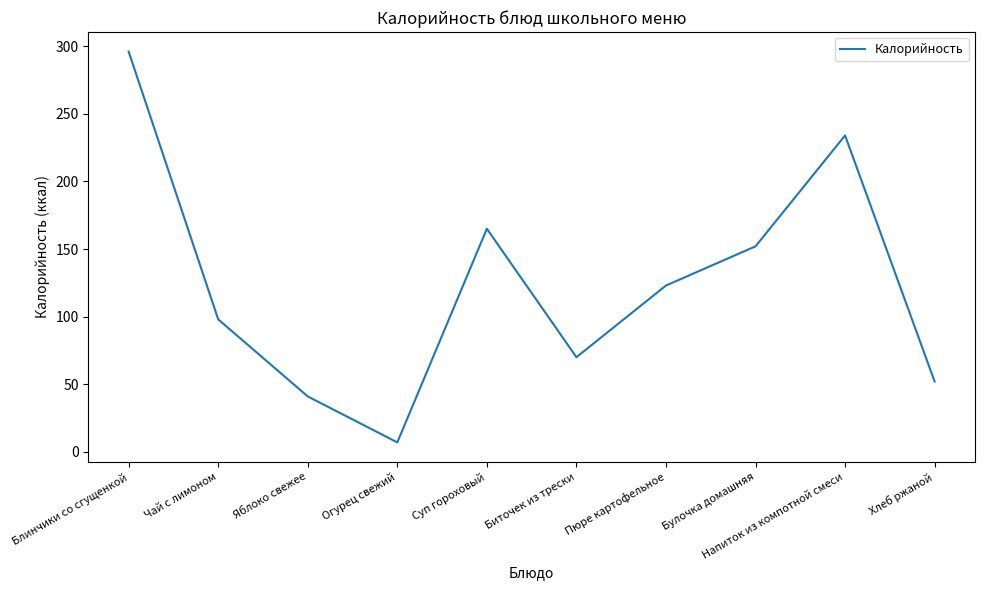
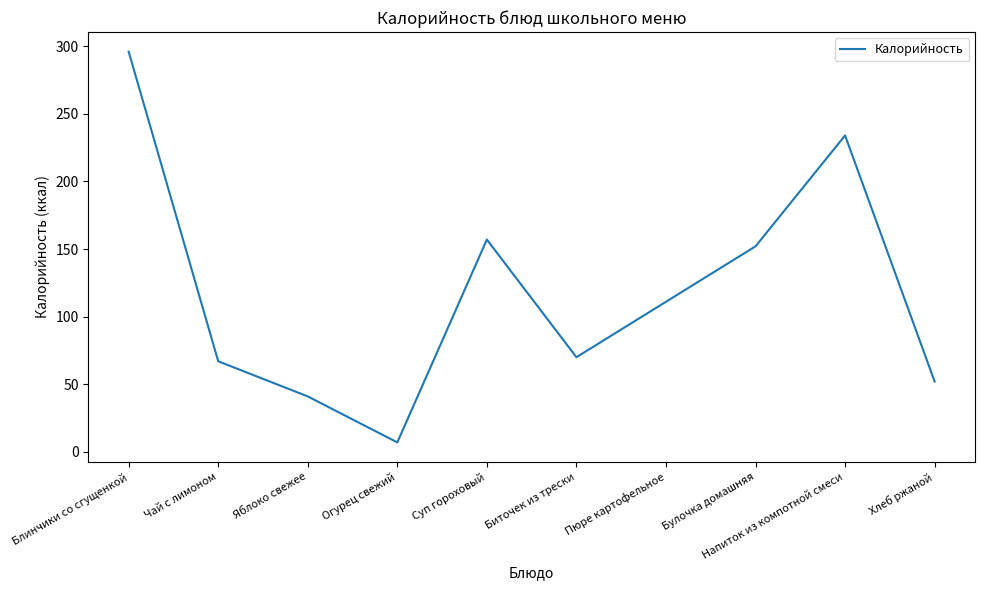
  {
    "Блинчики со сгущенкой": 296,
-   "Чай с лимоном": 98,
+   "Чай с лимоном": 67,
    "Яблоко свежее": 41,
    "Огурец свежий": 7,
-   "Суп гороховый": 165,
+   "Суп гороховый": 157,
    "Биточек из трески": 70,
-   "Пюре картофельное": 123,
+   "Пюре картофельное": 111,
    "Булочка домашняя": 152,
    "Напиток из компотной смеси": 234,
    "Хлеб ржаной": 52
  }
